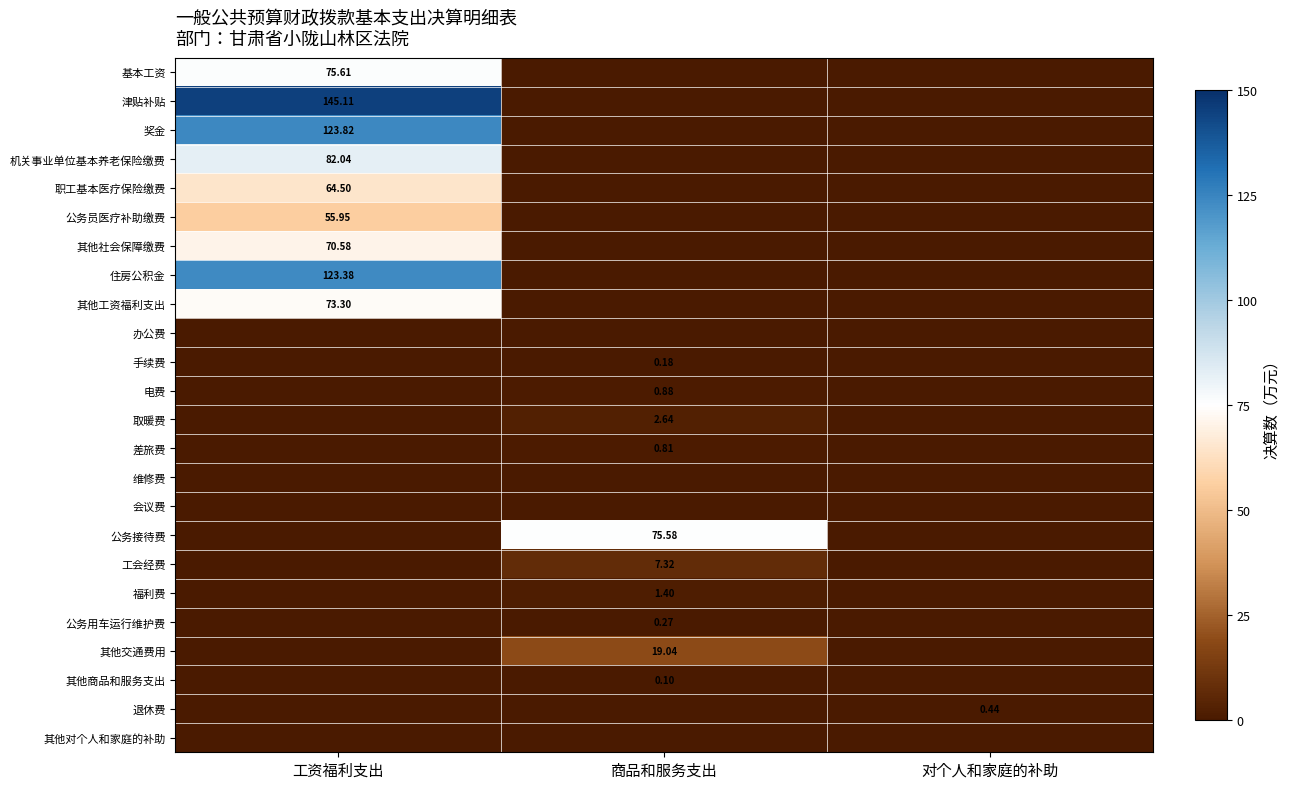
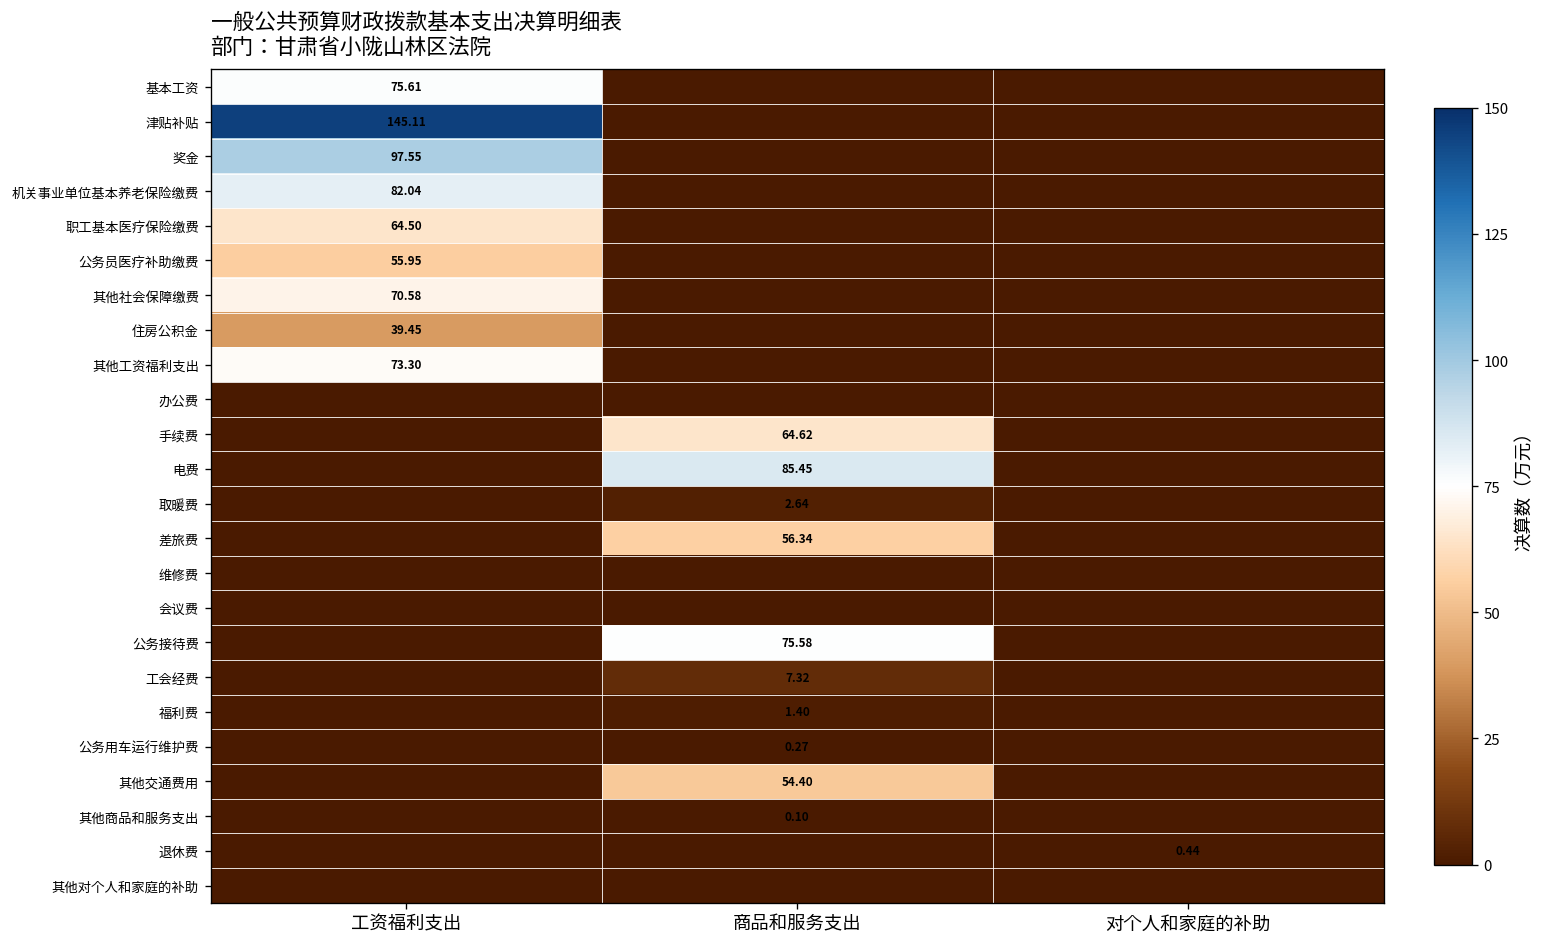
  {
    "基本工资": {
      "工资福利支出": 75.61
    },
    "津贴补贴": {
      "工资福利支出": 145.11
    },
    "奖金": {
-     "工资福利支出": 123.82
+     "工资福利支出": 97.55
    },
    "机关事业单位基本养老保险缴费": {
      "工资福利支出": 82.04
    },
    "职工基本医疗保险缴费": {
      "工资福利支出": 64.50
    },
    "公务员医疗补助缴费": {
      "工资福利支出": 55.95
    },
    "其他社会保障缴费": {
      "工资福利支出": 70.58
    },
    "住房公积金": {
-     "工资福利支出": 123.38
+     "工资福利支出": 39.45
    },
    "其他工资福利支出": {
      "工资福利支出": 73.30
    },
    "手续费": {
-     "商品和服务支出": 0.18
+     "商品和服务支出": 64.62
    },
    "电费": {
-     "商品和服务支出": 0.88
+     "商品和服务支出": 85.45
    },
    "取暖费": {
      "商品和服务支出": 2.64
    },
    "差旅费": {
-     "商品和服务支出": 0.81
+     "商品和服务支出": 56.34
    },
    "公务接待费": {
      "商品和服务支出": 75.58
    },
    "工会经费": {
      "商品和服务支出": 7.32
    },
    "福利费": {
      "商品和服务支出": 1.40
    },
    "公务用车运行维护费": {
      "商品和服务支出": 0.27
    },
    "其他交通费用": {
-     "商品和服务支出": 19.04
+     "商品和服务支出": 54.40
    },
    "其他商品和服务支出": {
      "商品和服务支出": 0.10
    },
    "退休费": {
      "对个人和家庭的补助": 0.44
    }
  }
